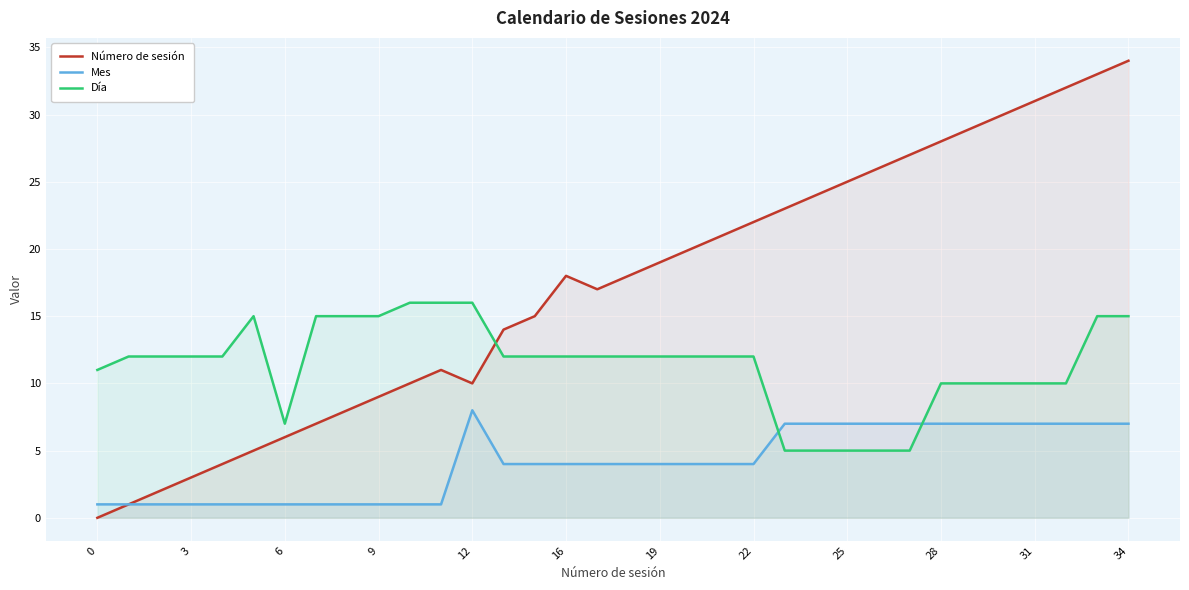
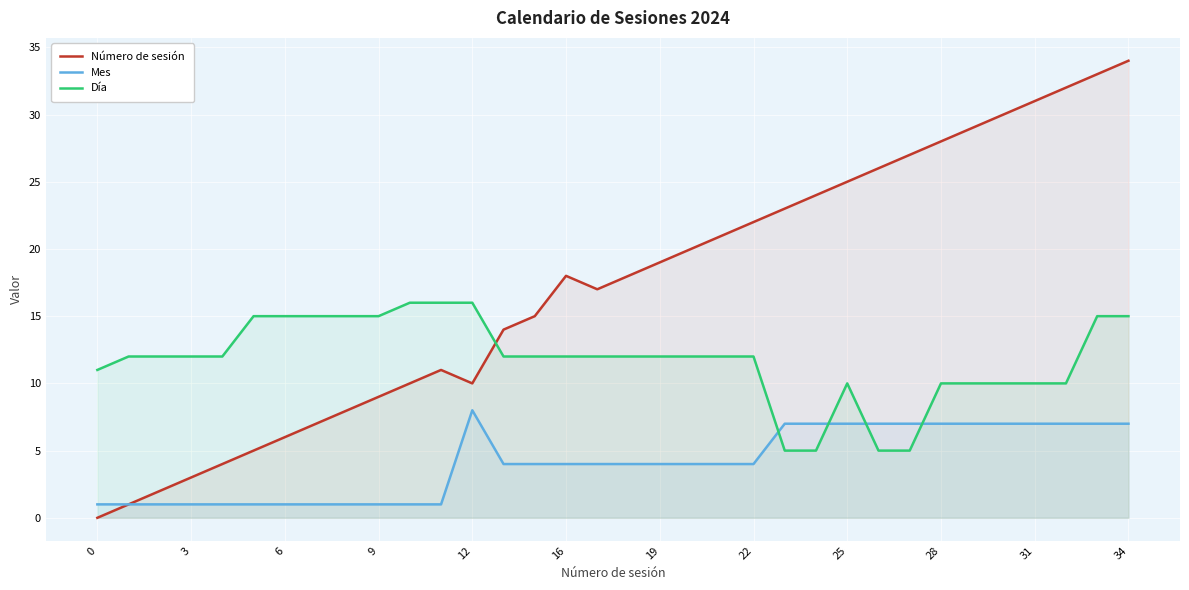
  {
    "Número de sesión": {
      "0": 0,
      "3": 3,
      "6": 6,
      "9": 9,
      "12": 10,
      "16": 18,
      "19": 19,
      "22": 22,
      "25": 25,
      "28": 28,
      "31": 31,
      "34": 34
    },
    "Mes": {
      "0": 1,
      "3": 1,
      "6": 1,
      "9": 1,
      "12": 8,
      "16": 4,
      "19": 4,
      "22": 4,
      "25": 7,
      "28": 7,
      "31": 7,
      "34": 7
    },
    "Día": {
      "0": 11,
      "3": 12,
-     "6": 7,
+     "6": 15,
      "9": 15,
      "12": 16,
      "16": 12,
      "19": 12,
      "22": 12,
-     "25": 5,
+     "25": 10,
      "28": 10,
      "31": 10,
      "34": 15
    }
  }
